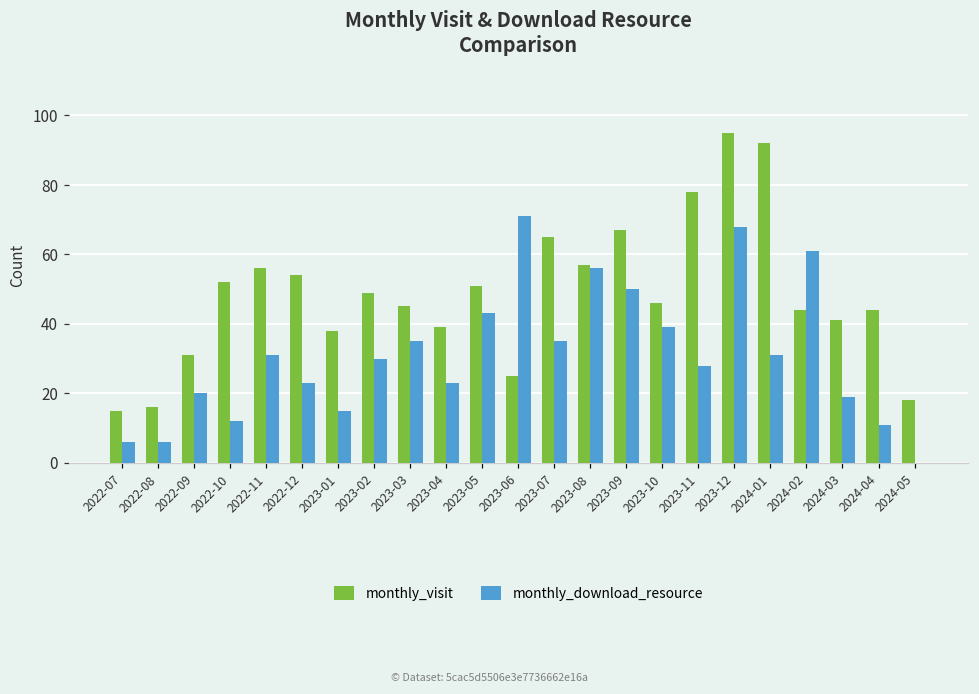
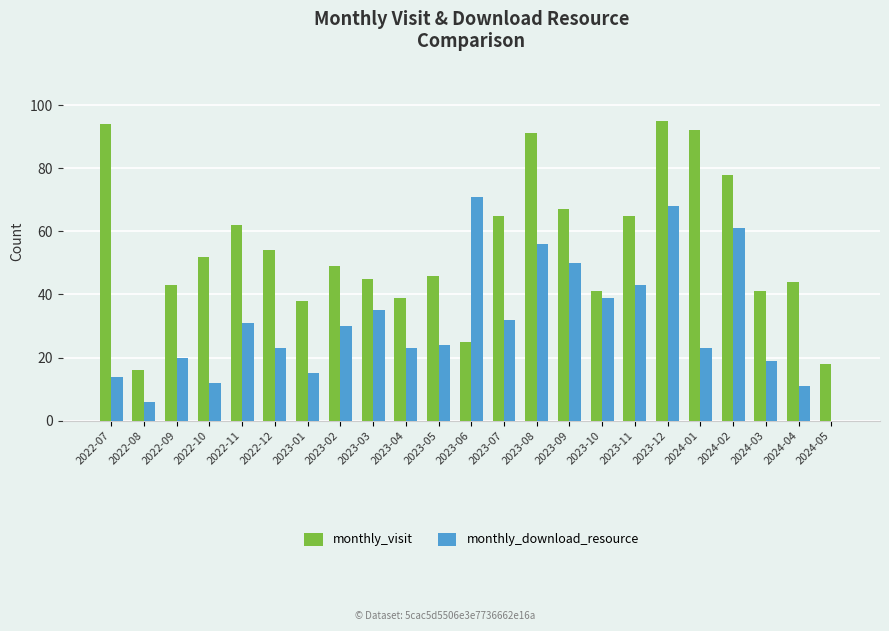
  {
    "monthly_visit": {
-     "2022-07": 15,
+     "2022-07": 94,
      "2022-08": 16,
-     "2022-09": 31,
+     "2022-09": 43,
      "2022-10": 52,
-     "2022-11": 56,
+     "2022-11": 62,
      "2022-12": 54,
      "2023-01": 38,
      "2023-02": 49,
      "2023-03": 45,
      "2023-04": 39,
-     "2023-05": 51,
+     "2023-05": 46,
      "2023-06": 25,
      "2023-07": 65,
-     "2023-08": 57,
+     "2023-08": 91,
      "2023-09": 67,
-     "2023-10": 46,
-     "2023-11": 78,
+     "2023-10": 41,
+     "2023-11": 65,
      "2023-12": 95,
      "2024-01": 92,
-     "2024-02": 44,
+     "2024-02": 78,
      "2024-03": 41,
      "2024-04": 44,
      "2024-05": 18
    },
    "monthly_download_resource": {
-     "2022-07": 6,
+     "2022-07": 14,
      "2022-08": 6,
      "2022-09": 20,
      "2022-10": 12,
      "2022-11": 31,
      "2022-12": 23,
      "2023-01": 15,
      "2023-02": 30,
      "2023-03": 35,
      "2023-04": 23,
-     "2023-05": 43,
+     "2023-05": 24,
      "2023-06": 71,
-     "2023-07": 35,
+     "2023-07": 32,
      "2023-08": 56,
      "2023-09": 50,
      "2023-10": 39,
-     "2023-11": 28,
+     "2023-11": 43,
      "2023-12": 68,
-     "2024-01": 31,
+     "2024-01": 23,
      "2024-02": 61,
      "2024-03": 19,
      "2024-04": 11,
      "2024-05": 0
    }
  }
